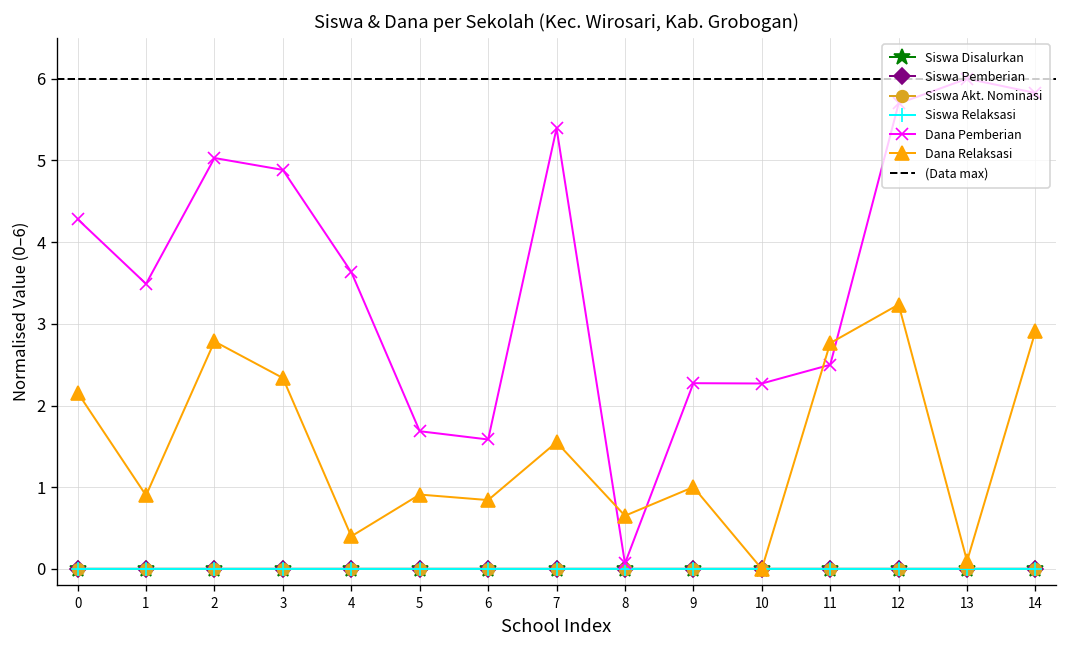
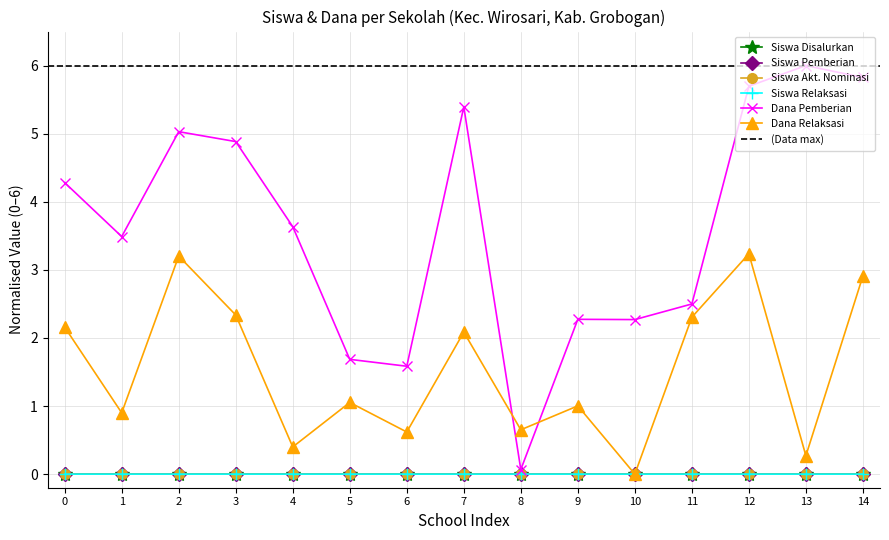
  {
    "Siswa Relaksasi": {
      "0": 0.0,
      "1": 0.0,
      "2": 0.0,
      "3": 0.0,
      "4": 0.0,
      "5": 0.0,
      "6": 0.0,
      "7": 0.0,
      "8": 0.0,
      "9": 0.0,
      "11": 0.0,
      "12": 0.0,
      "13": 0.0,
      "14": 0.0
    },
    "Dana Pemberian": {
      "0": 4.3,
      "1": 3.5,
      "2": 5.0,
      "3": 4.9,
      "4": 3.6,
      "5": 1.7,
      "6": 1.6,
      "7": 5.4,
      "8": 0.1,
      "9": 2.3,
      "10": 2.3,
      "11": 2.5
    },
    "Dana Relaksasi": {
      "0": 2.2,
      "1": 0.9,
-     "2": 2.8,
+     "2": 3.2,
      "3": 2.3,
      "4": 0.4,
-     "5": 0.9,
-     "6": 0.8,
-     "7": 1.6,
+     "5": 1.1,
+     "6": 0.6,
+     "7": 2.1,
      "8": 0.7,
      "9": 1.0,
-     "11": 2.8,
+     "11": 2.3,
      "12": 3.2,
-     "13": 0.1,
+     "13": 0.3,
      "14": 2.9
    }
  }
